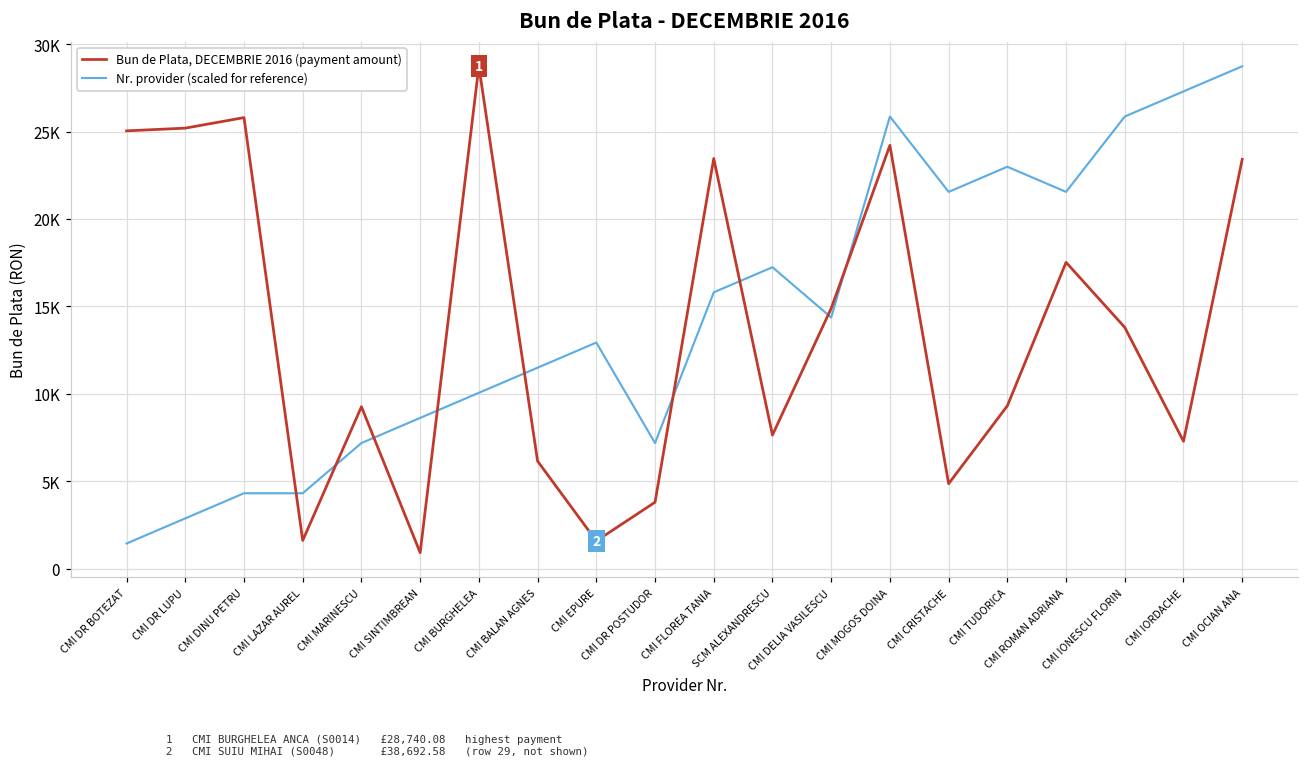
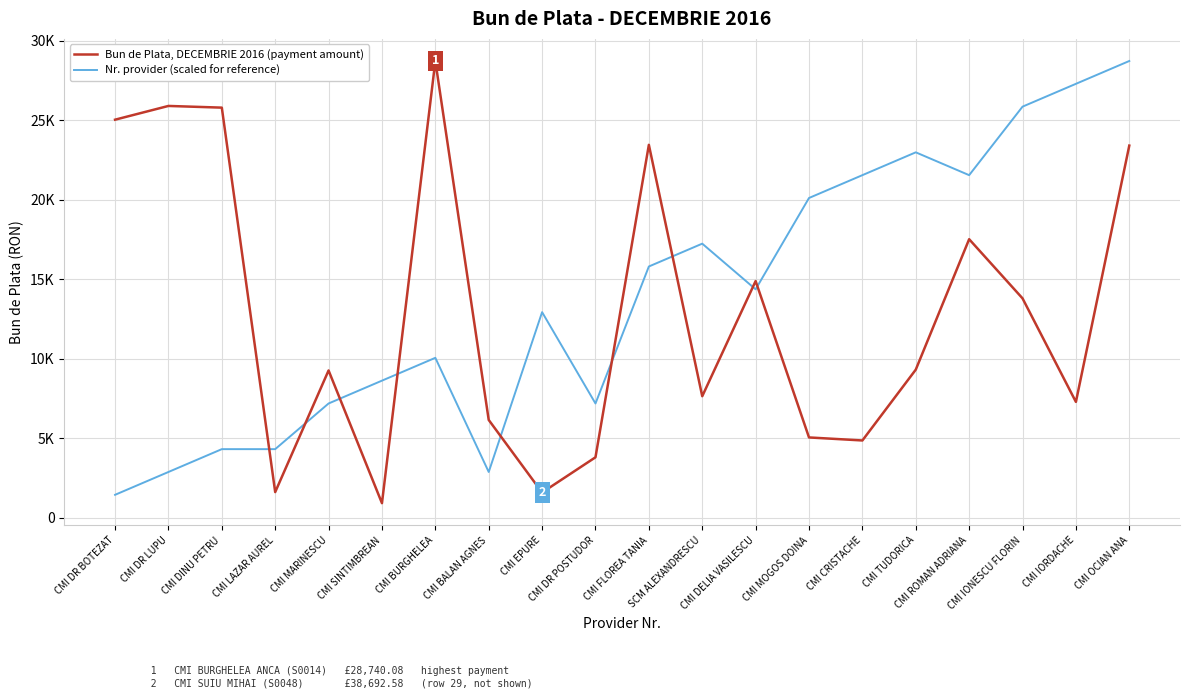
  {
    "Bun de Plata, DECEMBRIE 2016 (payment amount)": {
      "CMI DR BOTEZAT": 25000,
-     "CMI DR LUPU": 25200,
+     "CMI DR LUPU": 25900,
      "CMI DINU PETRU": 25800,
      "CMI LAZAR AUREL": 1600,
      "CMI MARINESCU": 9300,
      "CMI SINTIMBREAN": 900,
      "CMI BALAN AGNES": 6100,
      "CMI DR POSTUDOR": 3800,
      "CMI FLOREA TANIA": 23500,
      "SCM ALEXANDRESCU": 7600,
      "CMI DELIA VASILESCU": 14900,
-     "CMI MOGOS DOINA": 24200,
+     "CMI MOGOS DOINA": 5000,
      "CMI CRISTACHE": 4900,
      "CMI TUDORICA": 9300,
      "CMI ROMAN ADRIANA": 17500,
      "CMI IONESCU FLORIN": 13800,
      "CMI IORDACHE": 7300,
      "CMI OCIAN ANA": 23400
    },
    "Nr. provider (scaled for reference)": {
      "CMI DR BOTEZAT": 1400,
      "CMI DR LUPU": 2900,
      "CMI DINU PETRU": 4300,
      "CMI LAZAR AUREL": 4300,
      "CMI MARINESCU": 7200,
      "CMI SINTIMBREAN": 8600,
      "CMI BURGHELEA": 10100,
-     "CMI BALAN AGNES": 11500,
+     "CMI BALAN AGNES": 2900,
      "CMI EPURE": 12900,
      "CMI DR POSTUDOR": 7200,
      "CMI FLOREA TANIA": 15800,
      "SCM ALEXANDRESCU": 17200,
      "CMI DELIA VASILESCU": 14400,
-     "CMI MOGOS DOINA": 25900,
+     "CMI MOGOS DOINA": 20100,
      "CMI CRISTACHE": 21600,
      "CMI TUDORICA": 23000,
      "CMI ROMAN ADRIANA": 21600,
      "CMI IONESCU FLORIN": 25900,
      "CMI IORDACHE": 27300,
      "CMI OCIAN ANA": 28700
    }
  }
